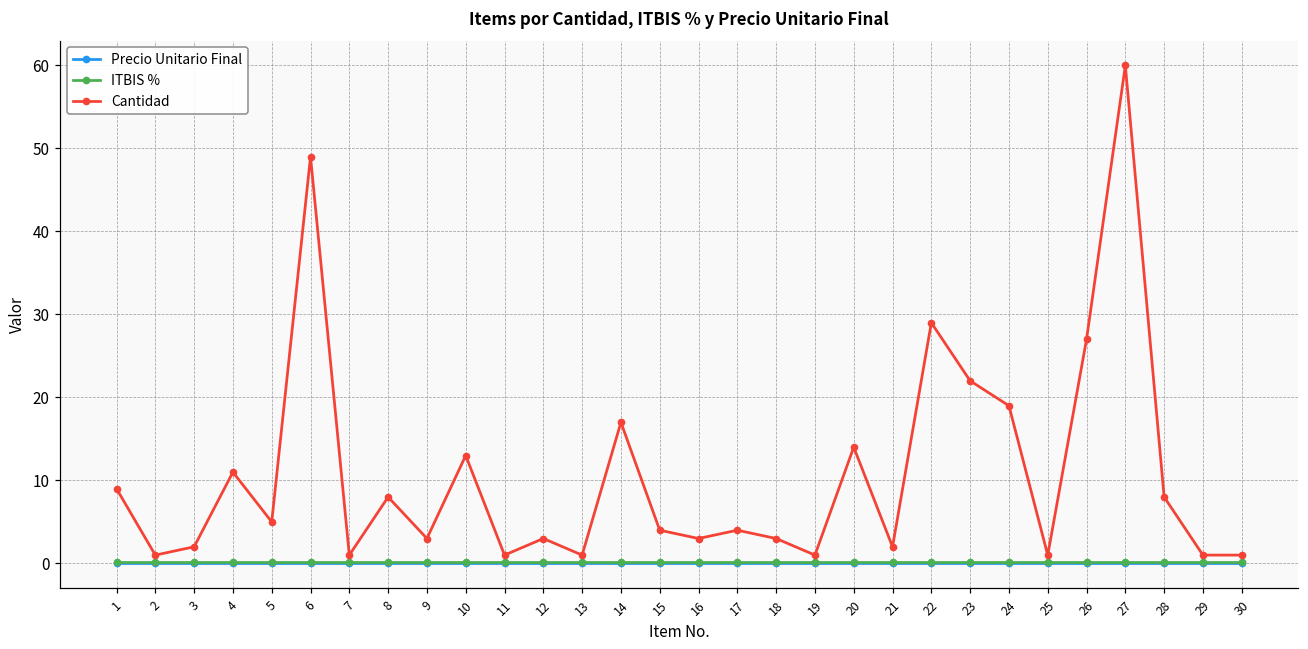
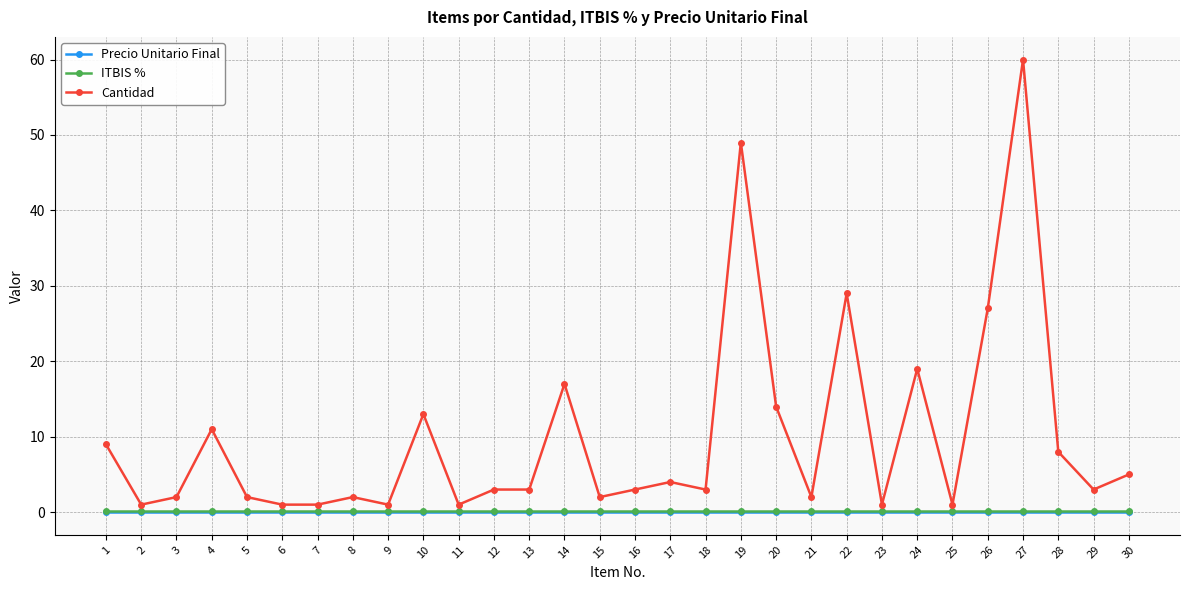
  {
    "Cantidad": {
      "1": 9,
      "2": 1,
      "3": 2,
      "4": 11,
-     "5": 5,
-     "6": 49,
+     "5": 2,
+     "6": 1,
      "7": 1,
-     "8": 8,
-     "9": 3,
+     "8": 2,
+     "9": 1,
      "10": 13,
      "11": 1,
      "12": 3,
-     "13": 1,
+     "13": 3,
      "14": 17,
-     "15": 4,
+     "15": 2,
      "16": 3,
      "17": 4,
      "18": 3,
-     "19": 1,
+     "19": 49,
      "20": 14,
      "21": 2,
      "22": 29,
-     "23": 22,
+     "23": 1,
      "24": 19,
      "25": 1,
      "26": 27,
      "27": 60,
      "28": 8,
-     "29": 1,
-     "30": 1
+     "29": 3,
+     "30": 5
    }
  }
